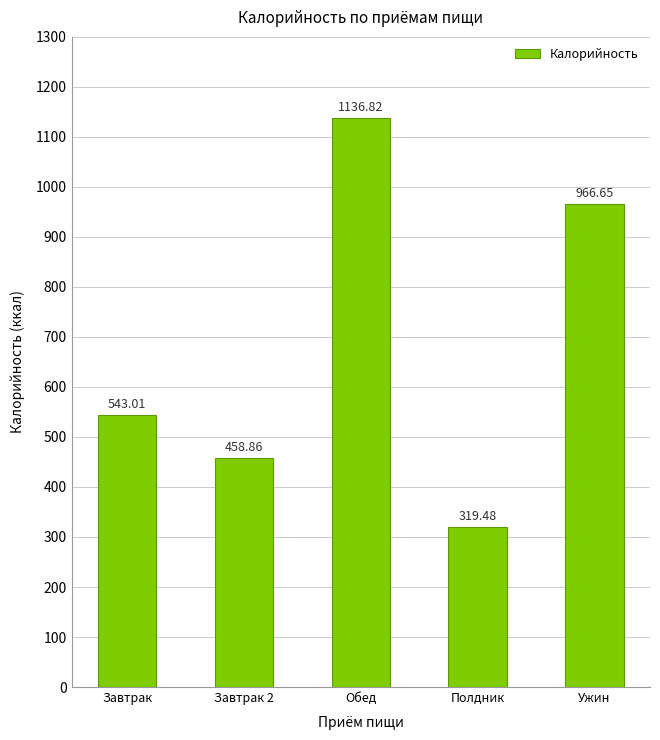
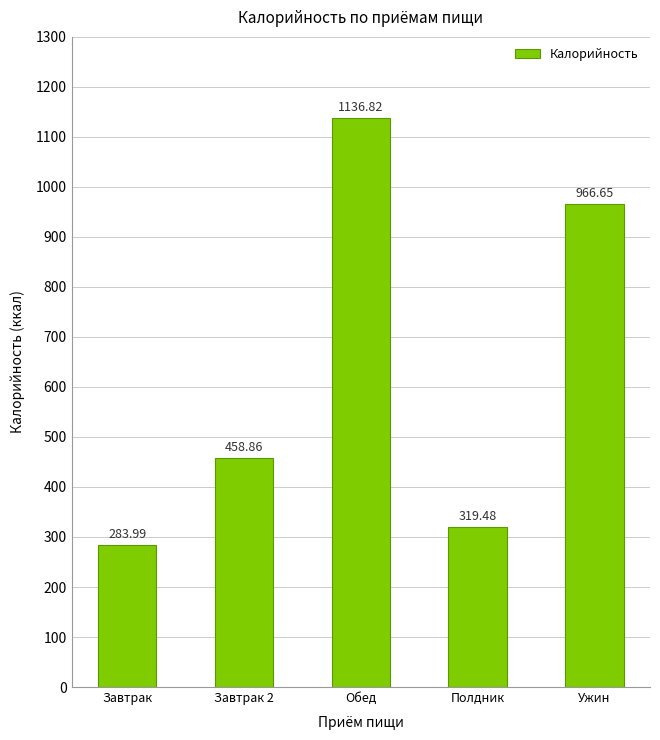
  {
-   "Завтрак": 543.01,
+   "Завтрак": 283.99,
    "Завтрак 2": 458.86,
    "Обед": 1136.82,
    "Полдник": 319.48,
    "Ужин": 966.65
  }
